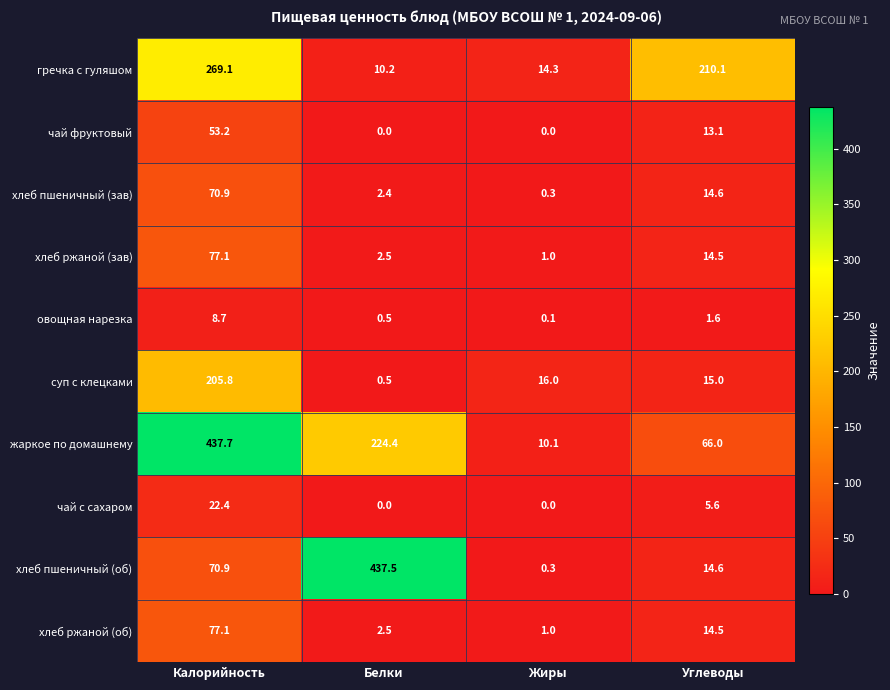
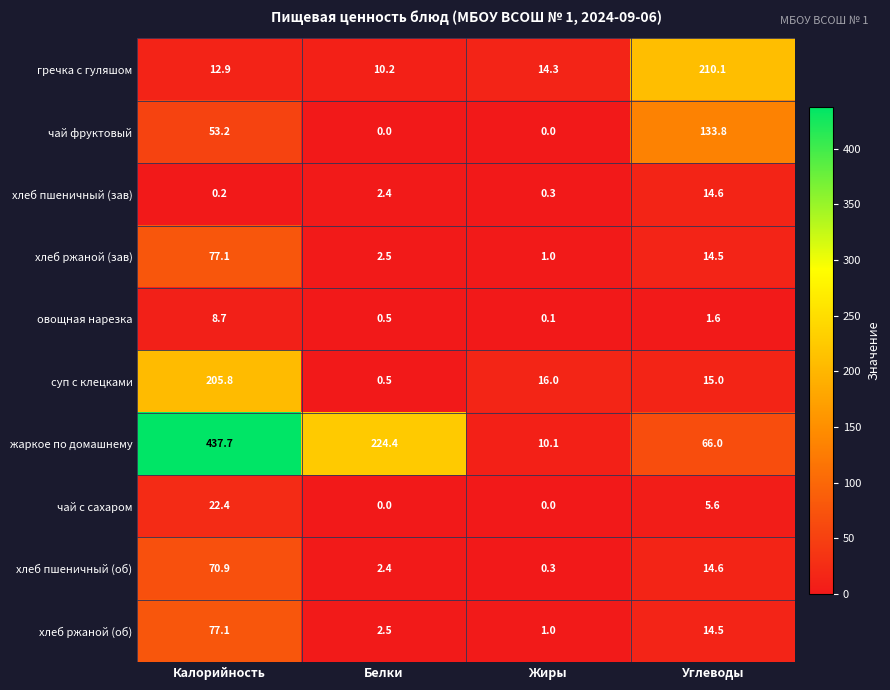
  {
    "гречка с гуляшом": {
-     "Калорийность": 269.1,
+     "Калорийность": 12.9,
      "Белки": 10.2,
      "Жиры": 14.3,
      "Углеводы": 210.1
    },
    "чай фруктовый": {
      "Калорийность": 53.2,
      "Белки": 0.0,
      "Жиры": 0.0,
-     "Углеводы": 13.1
+     "Углеводы": 133.8
    },
    "хлеб пшеничный (зав)": {
-     "Калорийность": 70.9,
+     "Калорийность": 0.2,
      "Белки": 2.4,
      "Жиры": 0.3,
      "Углеводы": 14.6
    },
    "хлеб ржаной (зав)": {
      "Калорийность": 77.1,
      "Белки": 2.5,
      "Жиры": 1.0,
      "Углеводы": 14.5
    },
    "овощная нарезка": {
      "Калорийность": 8.7,
      "Белки": 0.5,
      "Жиры": 0.1,
      "Углеводы": 1.6
    },
    "суп с клецками": {
      "Калорийность": 205.8,
      "Белки": 0.5,
      "Жиры": 16.0,
      "Углеводы": 15.0
    },
    "жаркое по домашнему": {
      "Калорийность": 437.7,
      "Белки": 224.4,
      "Жиры": 10.1,
      "Углеводы": 66.0
    },
    "чай с сахаром": {
      "Калорийность": 22.4,
      "Белки": 0.0,
      "Жиры": 0.0,
      "Углеводы": 5.6
    },
    "хлеб пшеничный (об)": {
      "Калорийность": 70.9,
-     "Белки": 437.5,
+     "Белки": 2.4,
      "Жиры": 0.3,
      "Углеводы": 14.6
    },
    "хлеб ржаной (об)": {
      "Калорийность": 77.1,
      "Белки": 2.5,
      "Жиры": 1.0,
      "Углеводы": 14.5
    }
  }
